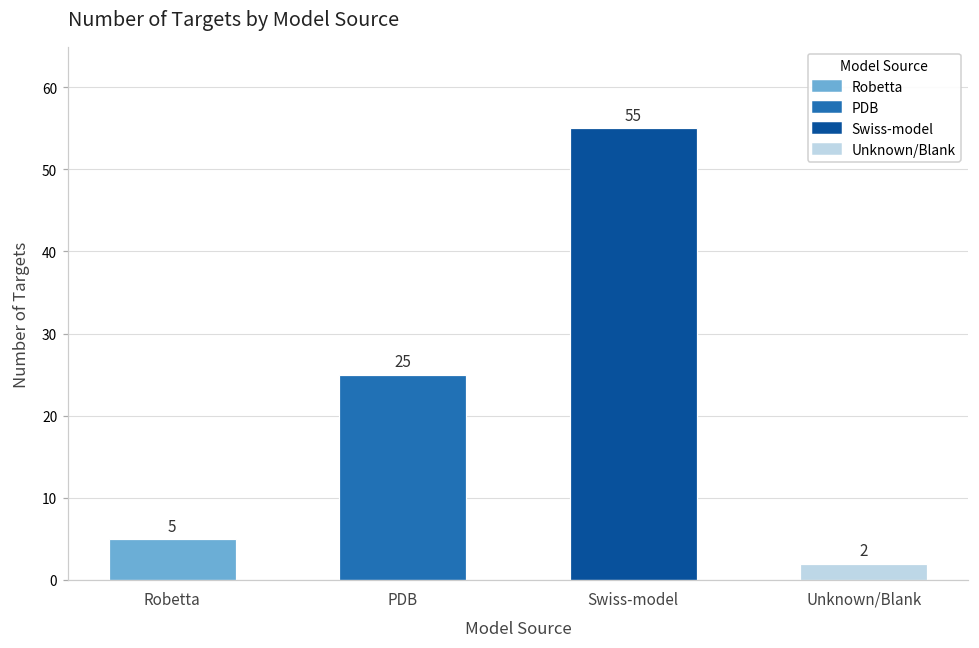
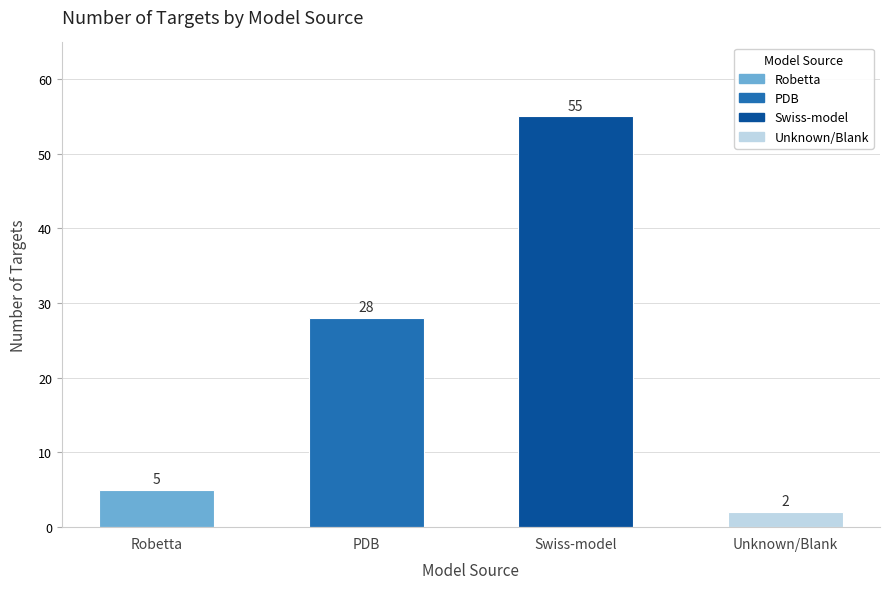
  {
    "Robetta": 5,
-   "PDB": 25,
+   "PDB": 28,
    "Swiss-model": 55,
    "Unknown/Blank": 2
  }
